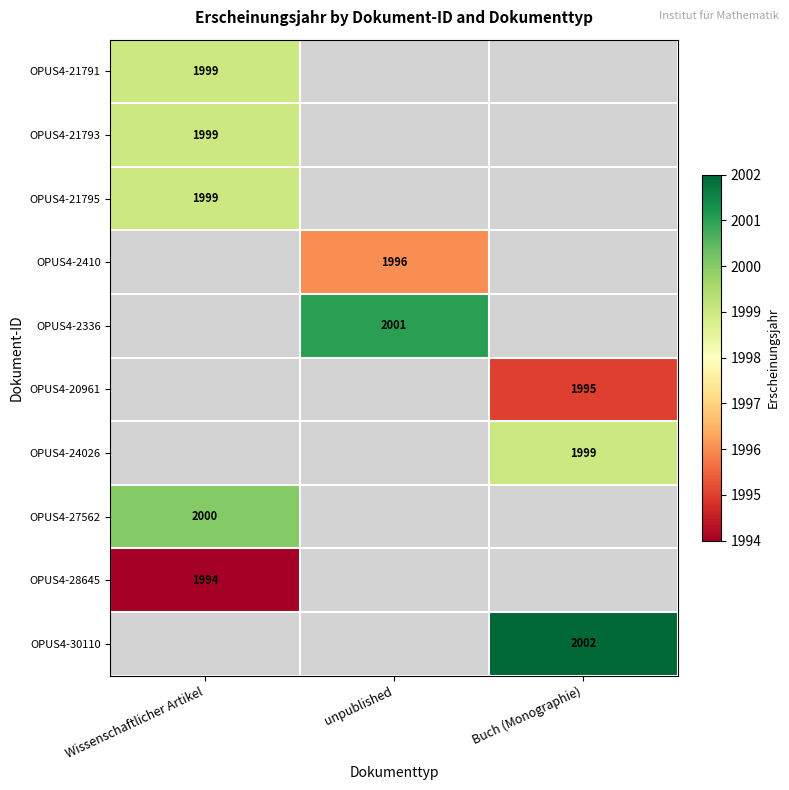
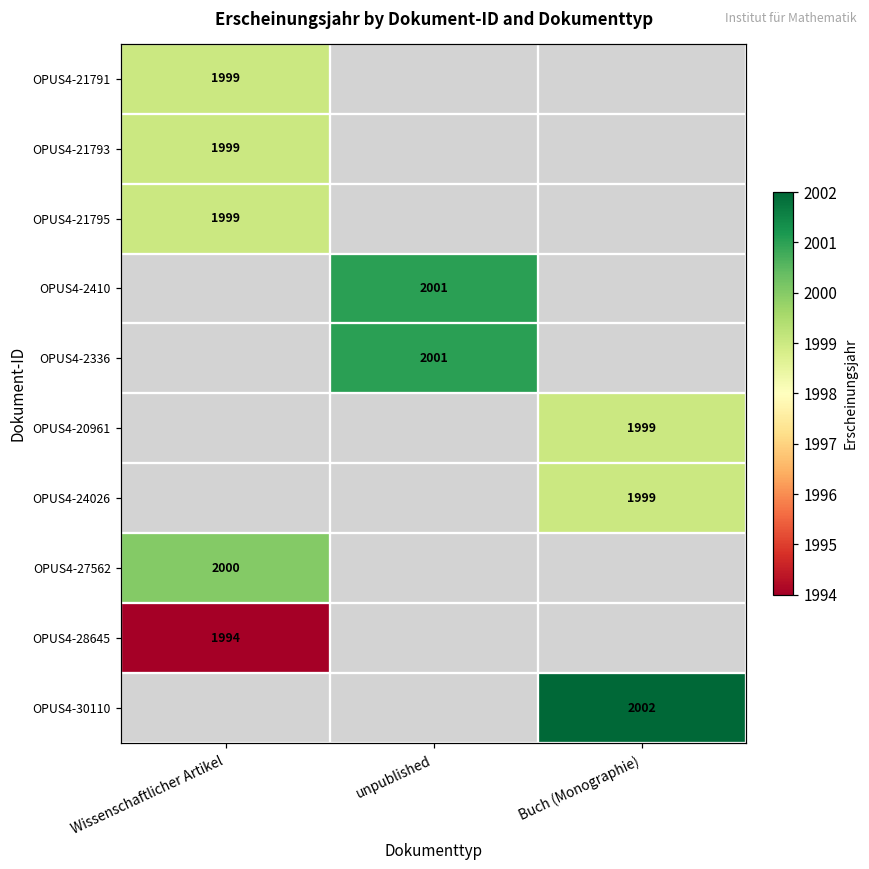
  {
    "OPUS4-21791": {
      "Wissenschaftlicher Artikel": 1999
    },
    "OPUS4-21793": {
      "Wissenschaftlicher Artikel": 1999
    },
    "OPUS4-21795": {
      "Wissenschaftlicher Artikel": 1999
    },
    "OPUS4-2410": {
-     "unpublished": 1996
+     "unpublished": 2001
    },
    "OPUS4-2336": {
      "unpublished": 2001
    },
    "OPUS4-20961": {
-     "Buch (Monographie)": 1995
+     "Buch (Monographie)": 1999
    },
    "OPUS4-24026": {
      "Buch (Monographie)": 1999
    },
    "OPUS4-27562": {
      "Wissenschaftlicher Artikel": 2000
    },
    "OPUS4-28645": {
      "Wissenschaftlicher Artikel": 1994
    },
    "OPUS4-30110": {
      "Buch (Monographie)": 2002
    }
  }
